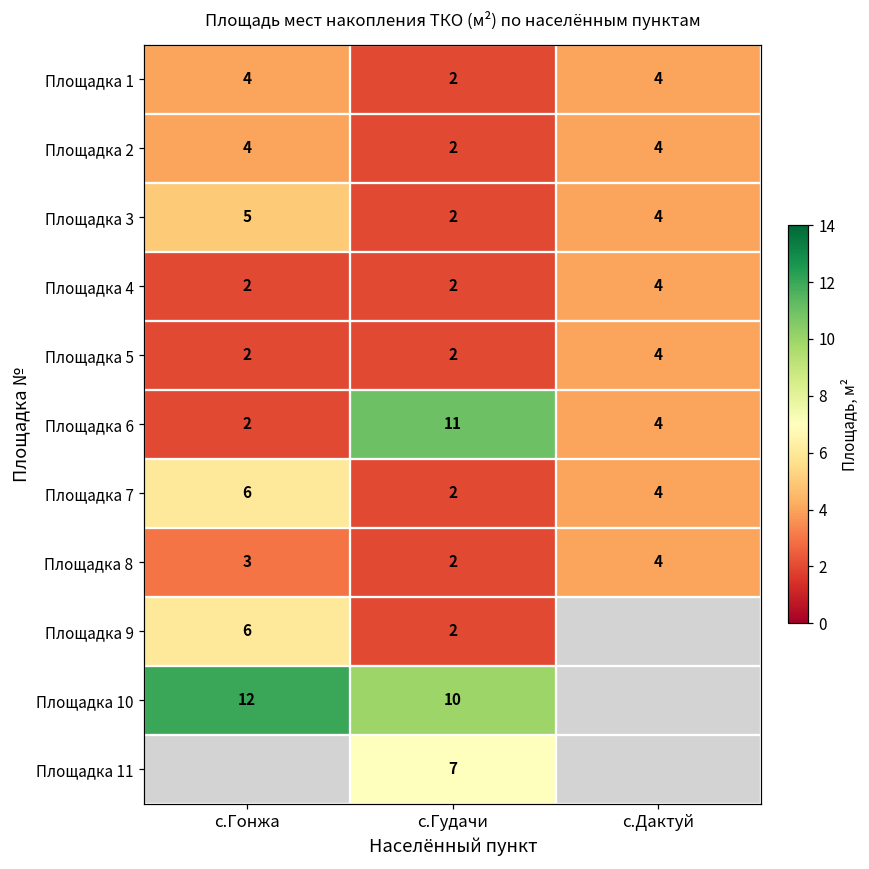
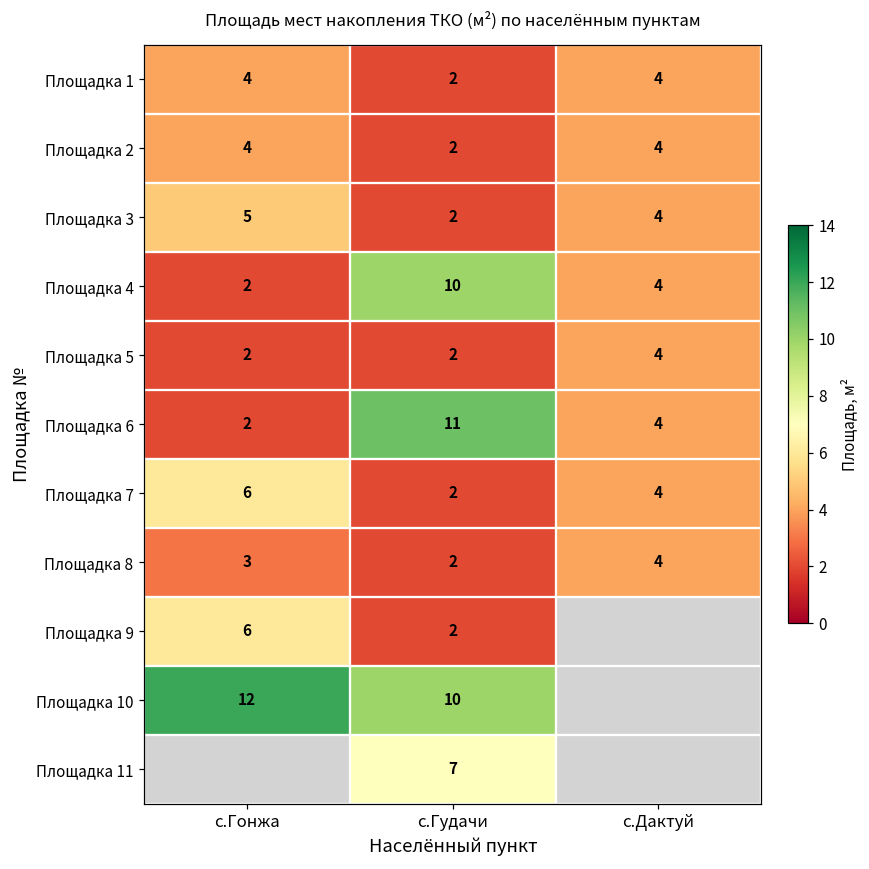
  {
    "Площадка 1": {
      "с.Гонжа": 4,
      "с.Гудачи": 2,
      "с.Дактуй": 4
    },
    "Площадка 2": {
      "с.Гонжа": 4,
      "с.Гудачи": 2,
      "с.Дактуй": 4
    },
    "Площадка 3": {
      "с.Гонжа": 5,
      "с.Гудачи": 2,
      "с.Дактуй": 4
    },
    "Площадка 4": {
      "с.Гонжа": 2,
-     "с.Гудачи": 2,
+     "с.Гудачи": 10,
      "с.Дактуй": 4
    },
    "Площадка 5": {
      "с.Гонжа": 2,
      "с.Гудачи": 2,
      "с.Дактуй": 4
    },
    "Площадка 6": {
      "с.Гонжа": 2,
      "с.Гудачи": 11,
      "с.Дактуй": 4
    },
    "Площадка 7": {
      "с.Гонжа": 6,
      "с.Гудачи": 2,
      "с.Дактуй": 4
    },
    "Площадка 8": {
      "с.Гонжа": 3,
      "с.Гудачи": 2,
      "с.Дактуй": 4
    },
    "Площадка 9": {
      "с.Гонжа": 6,
      "с.Гудачи": 2
    },
    "Площадка 10": {
      "с.Гонжа": 12,
      "с.Гудачи": 10
    },
    "Площадка 11": {
      "с.Гудачи": 7
    }
  }
